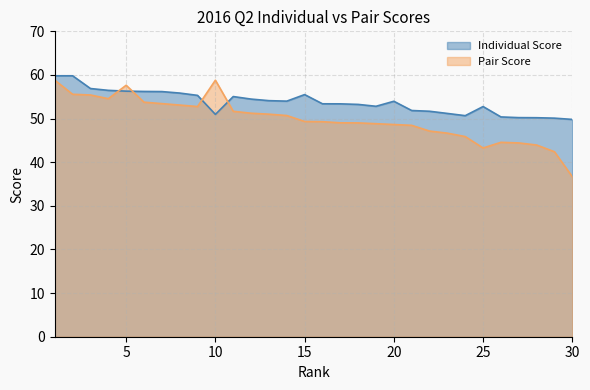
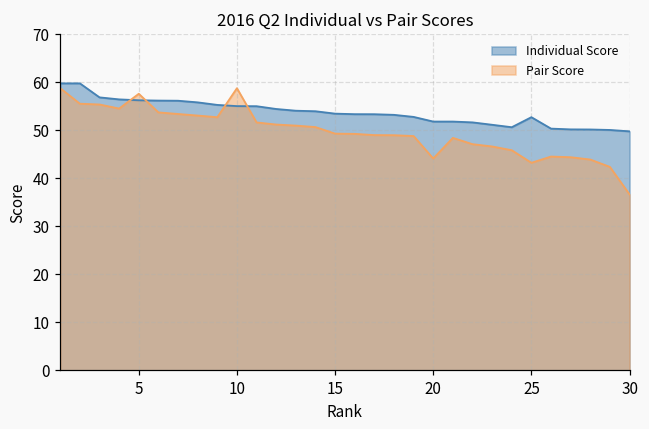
  {
    "Individual Score": {
      "5": 56,
-     "10": 51,
-     "15": 56,
-     "20": 54,
+     "10": 55,
+     "15": 54,
+     "20": 52,
      "25": 53,
      "30": 50
    },
    "Pair Score": {
      "5": 58,
      "10": 59,
      "15": 49,
-     "20": 49,
+     "20": 44,
      "25": 43,
      "30": 37
    }
  }
